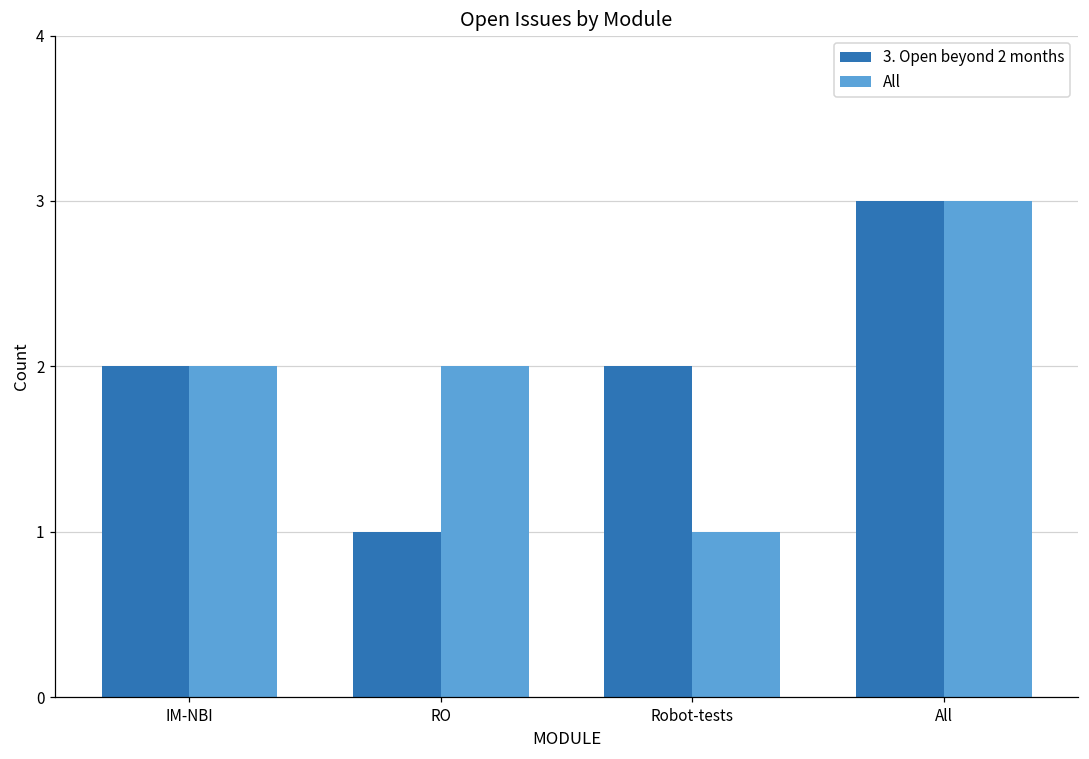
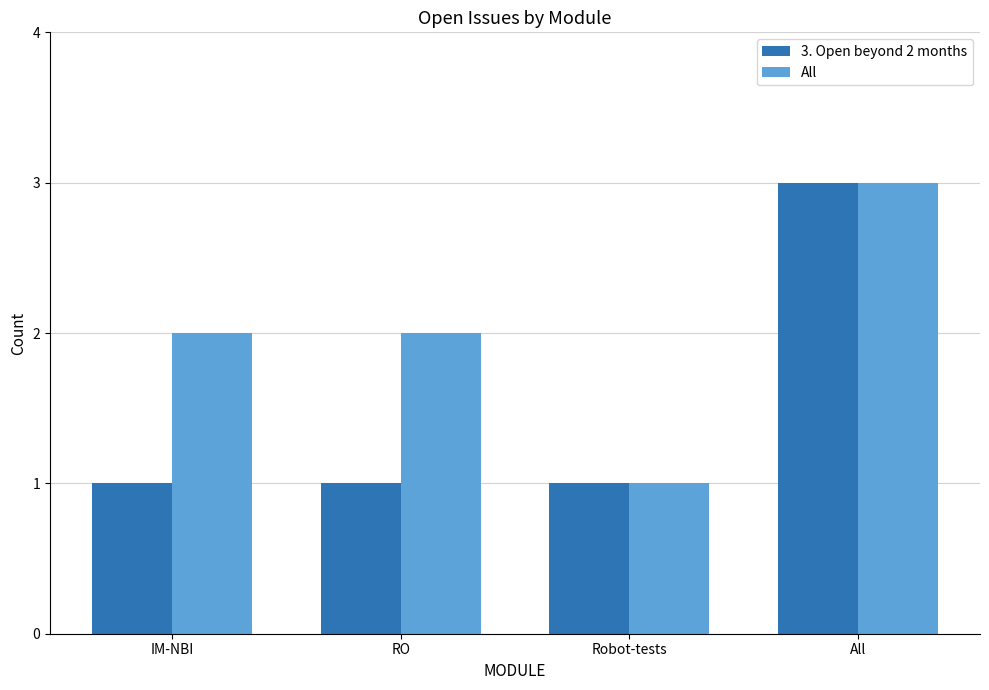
  {
    "3. Open beyond 2 months": {
-     "IM-NBI": 2,
+     "IM-NBI": 1,
      "RO": 1,
-     "Robot-tests": 2,
+     "Robot-tests": 1,
      "All": 3
    },
    "All": {
      "IM-NBI": 2,
      "RO": 2,
      "Robot-tests": 1,
      "All": 3
    }
  }
